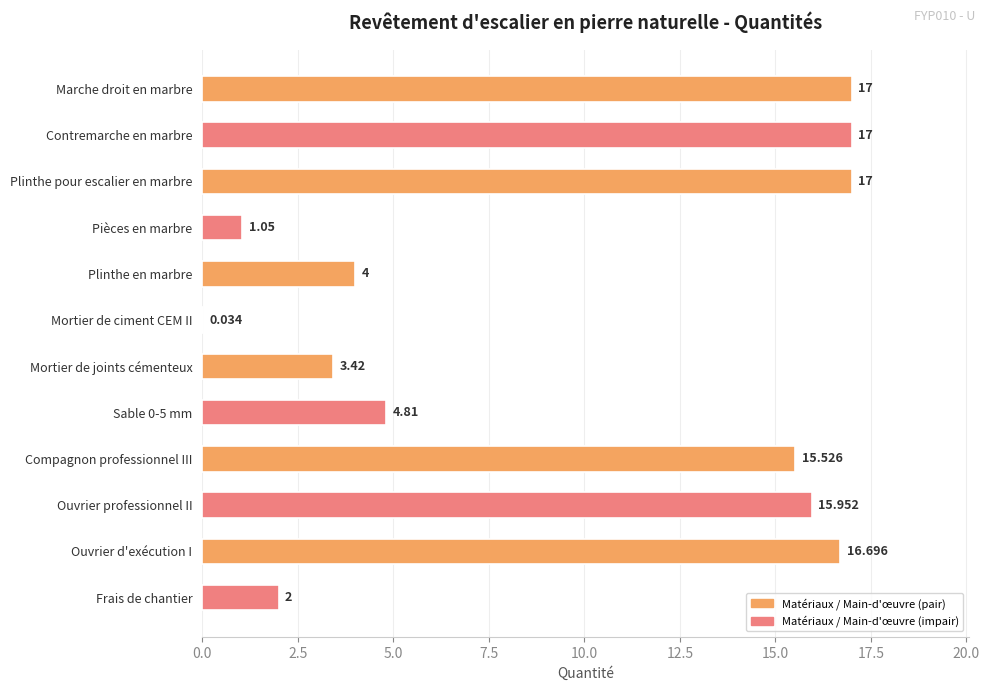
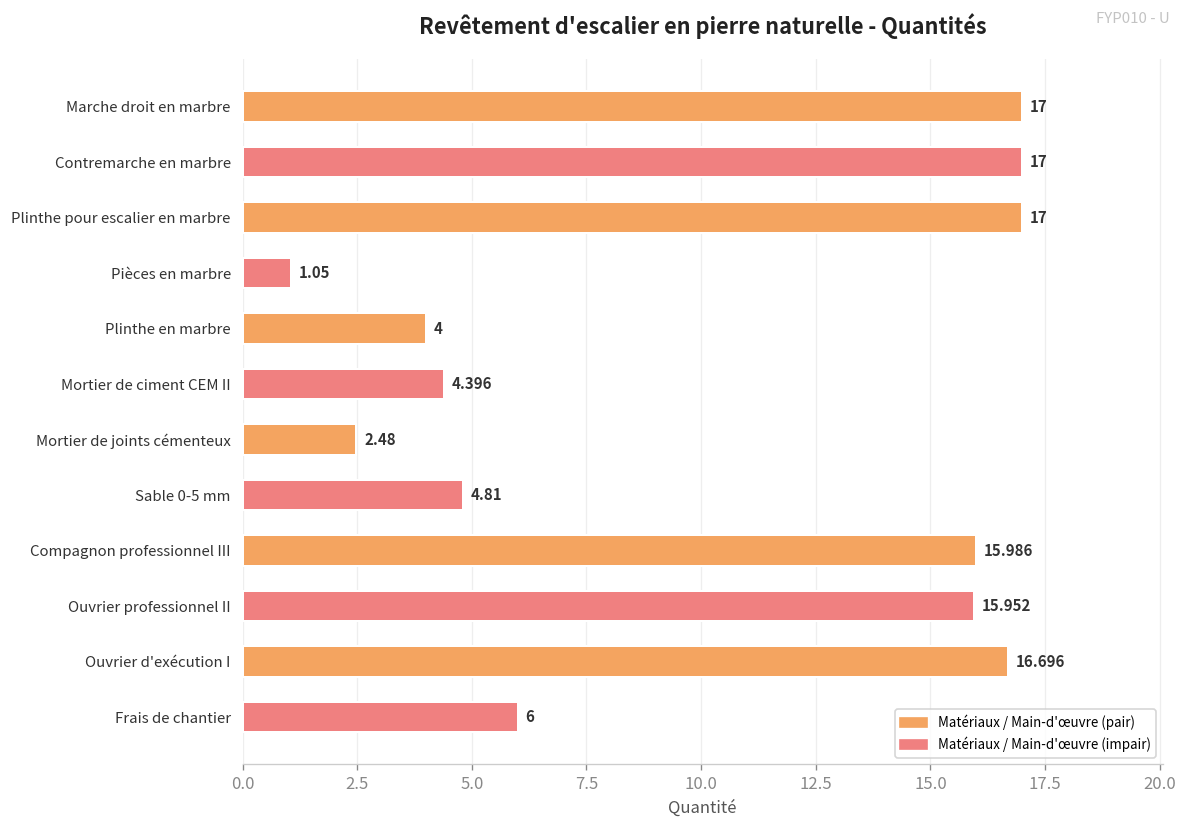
  {
    "Marche droit en marbre": 17,
    "Contremarche en marbre": 17,
    "Plinthe pour escalier en marbre": 17,
    "Pièces en marbre": 1.05,
    "Plinthe en marbre": 4,
-   "Mortier de ciment CEM II": 0.034,
-   "Mortier de joints cémenteux": 3.42,
+   "Mortier de ciment CEM II": 4.396,
+   "Mortier de joints cémenteux": 2.48,
    "Sable 0-5 mm": 4.81,
-   "Compagnon professionnel III": 15.526,
+   "Compagnon professionnel III": 15.986,
    "Ouvrier professionnel II": 15.952,
    "Ouvrier d'exécution I": 16.696,
-   "Frais de chantier": 2
+   "Frais de chantier": 6
  }
